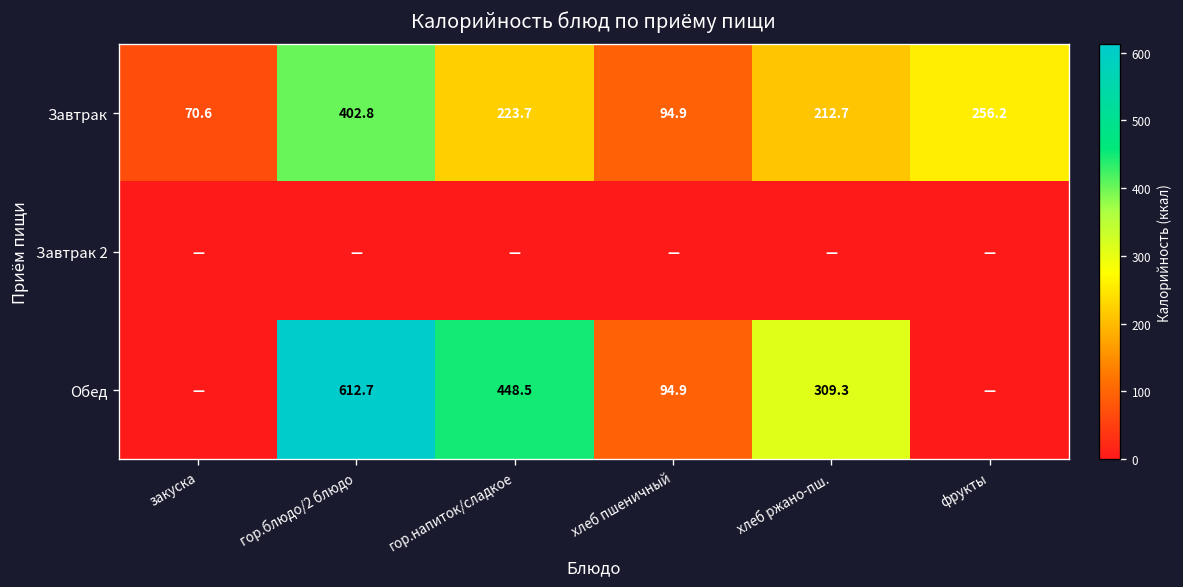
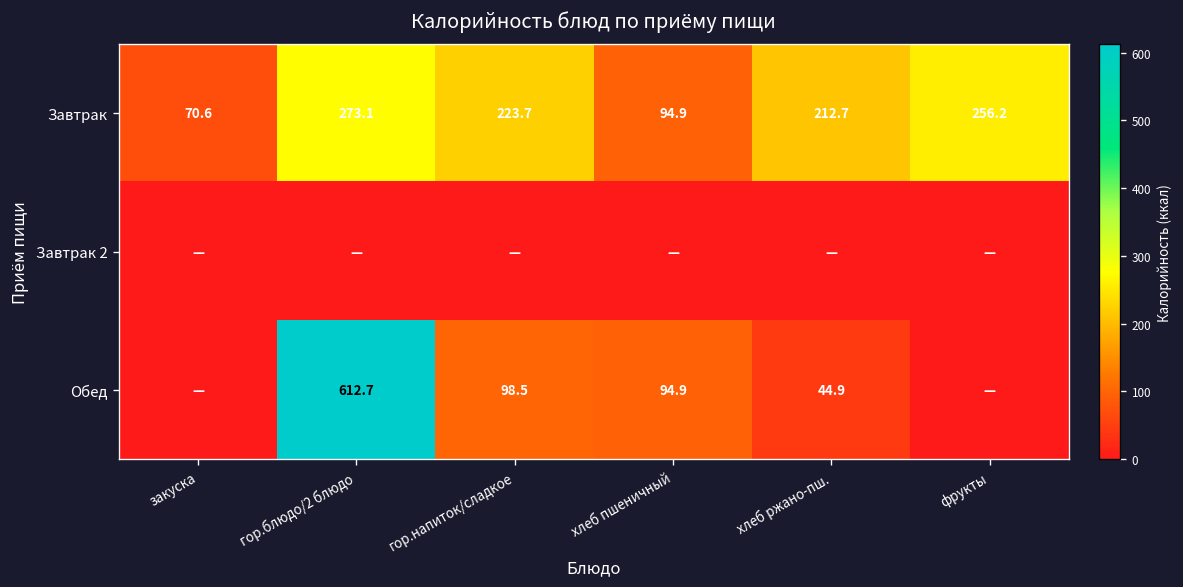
  {
    "Завтрак": {
      "закуска": 70.6,
-     "гор.блюдо/2 блюдо": 402.8,
+     "гор.блюдо/2 блюдо": 273.1,
      "гор.напиток/сладкое": 223.7,
      "хлеб пшеничный": 94.9,
      "хлеб ржано-пш.": 212.7,
      "фрукты": 256.2
    },
    "Обед": {
      "гор.блюдо/2 блюдо": 612.7,
-     "гор.напиток/сладкое": 448.5,
+     "гор.напиток/сладкое": 98.5,
      "хлеб пшеничный": 94.9,
-     "хлеб ржано-пш.": 309.3
+     "хлеб ржано-пш.": 44.9
    }
  }
